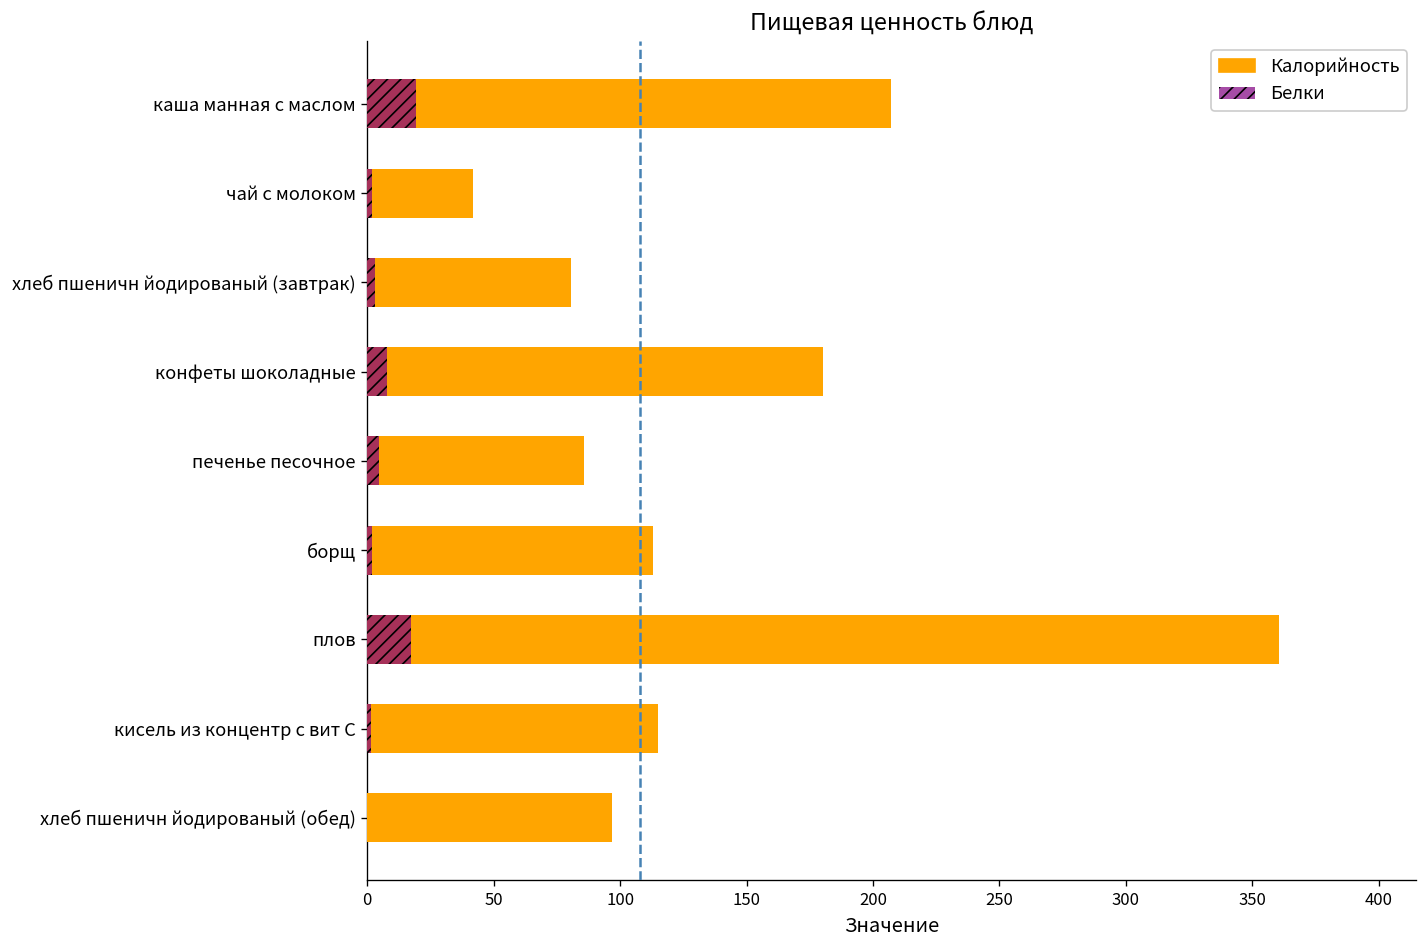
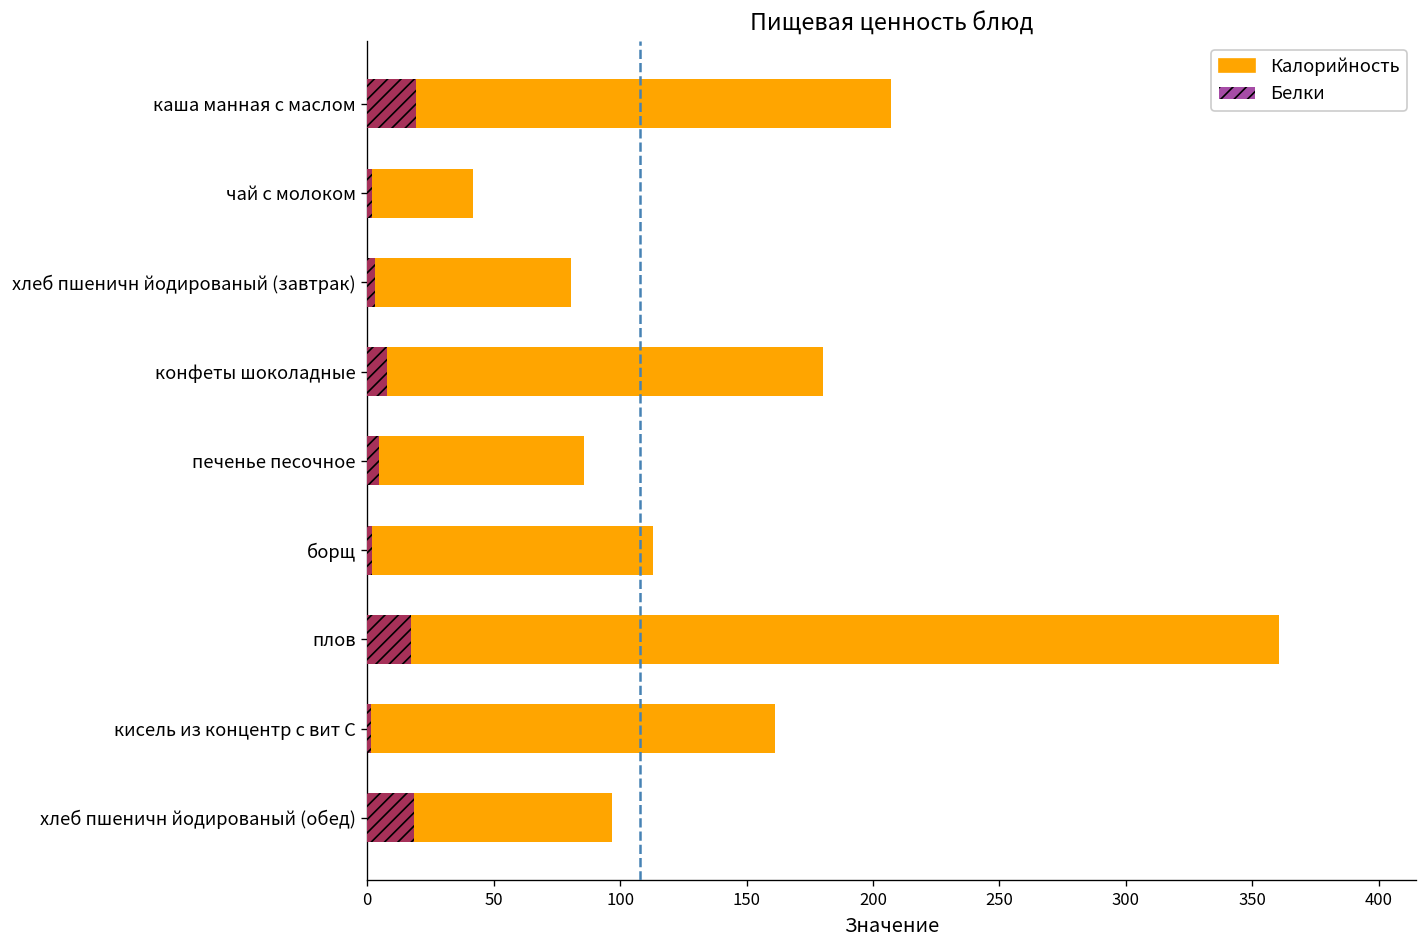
  {
    "Калорийность": {
      "каша манная с маслом": 207,
      "чай с молоком": 42,
      "хлеб пшеничн йодированый (завтрак)": 81,
      "конфеты шоколадные": 180,
      "печенье песочное": 86,
      "борщ": 113,
      "плов": 361,
-     "кисель из концентр с вит С": 115,
+     "кисель из концентр с вит С": 161,
      "хлеб пшеничн йодированый (обед)": 97
    },
    "Белки": {
-     "хлеб пшеничн йодированый (обед)": 0
+     "хлеб пшеничн йодированый (обед)": 19
    }
  }
